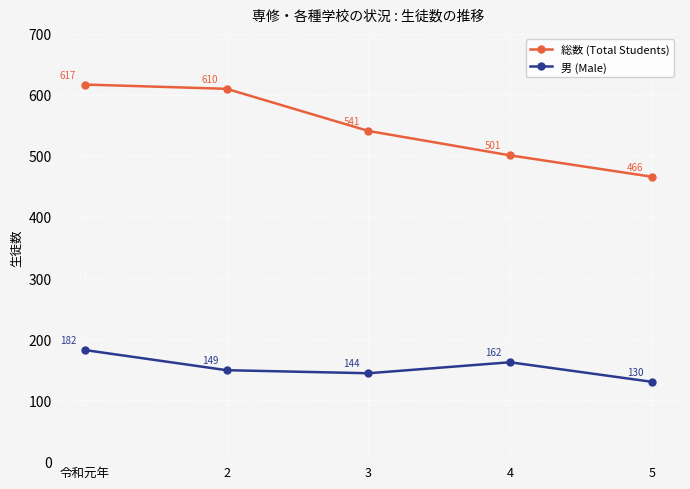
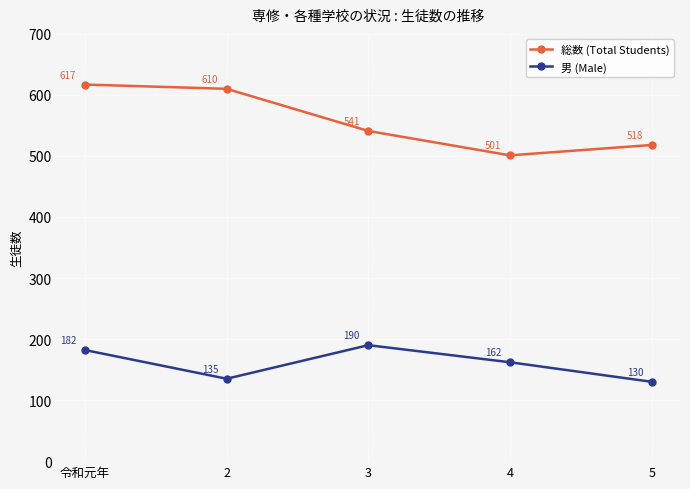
  {
    "総数 (Total Students)": {
      "令和元年": 617,
      "2": 610,
      "3": 541,
      "4": 501,
-     "5": 466
+     "5": 518
    },
    "男 (Male)": {
      "令和元年": 182,
-     "2": 149,
-     "3": 144,
+     "2": 135,
+     "3": 190,
      "4": 162,
      "5": 130
    }
  }
